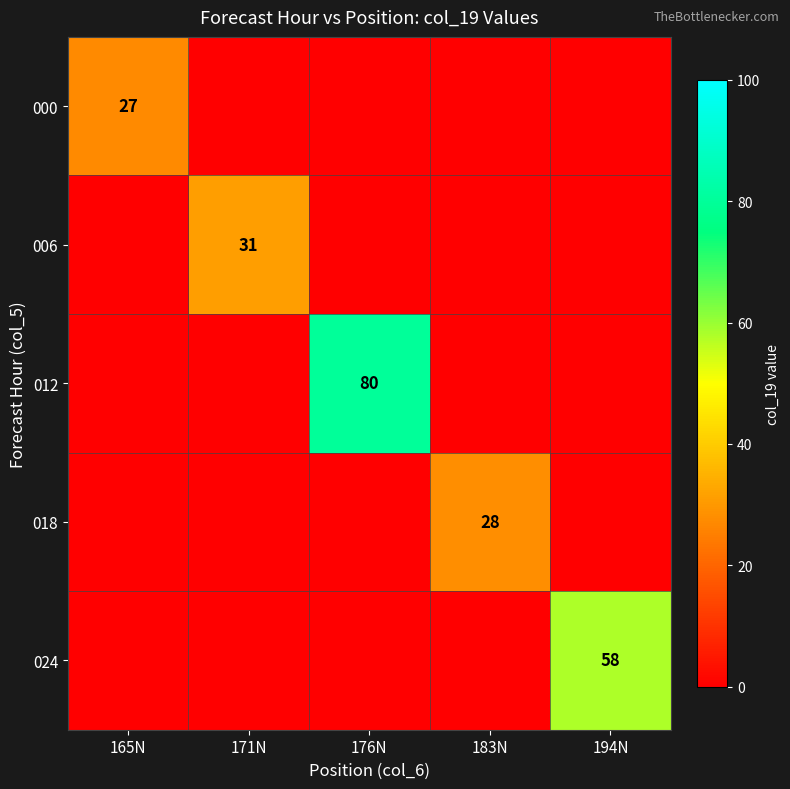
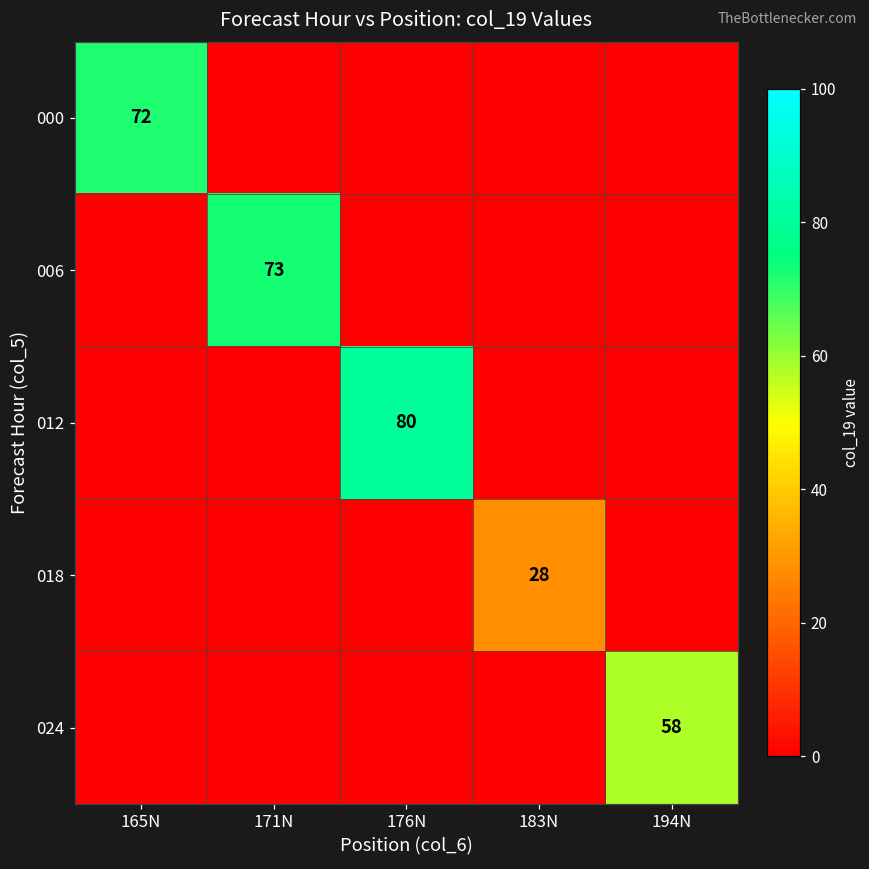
  {
    "000": {
-     "165N": 27
+     "165N": 72
    },
    "006": {
-     "171N": 31
+     "171N": 73
    },
    "012": {
      "176N": 80
    },
    "018": {
      "183N": 28
    },
    "024": {
      "194N": 58
    }
  }
